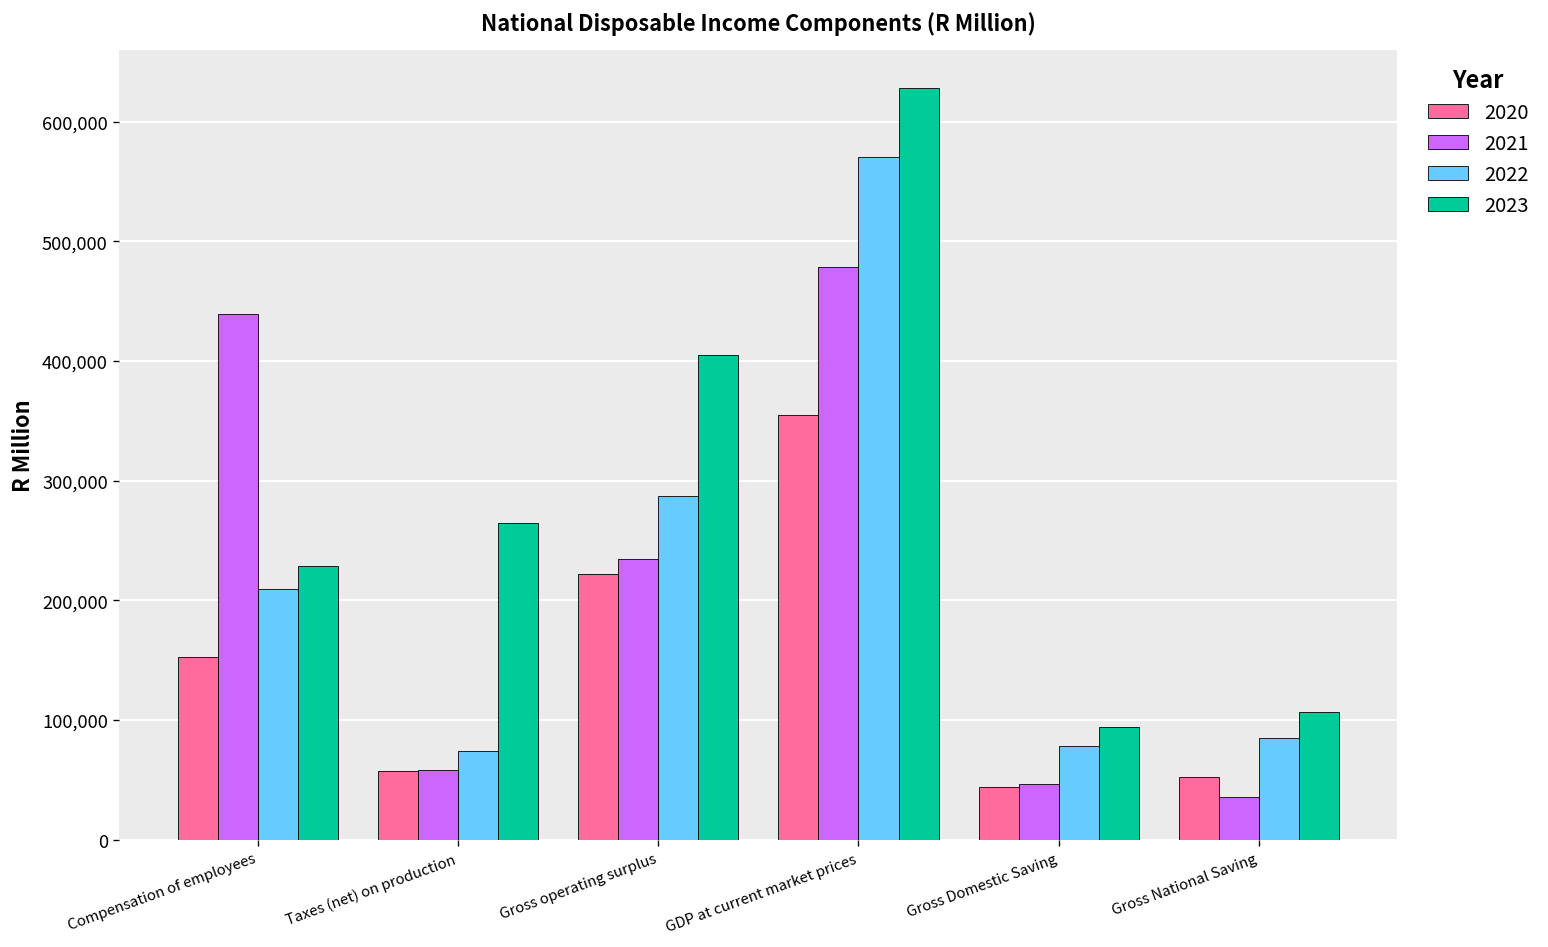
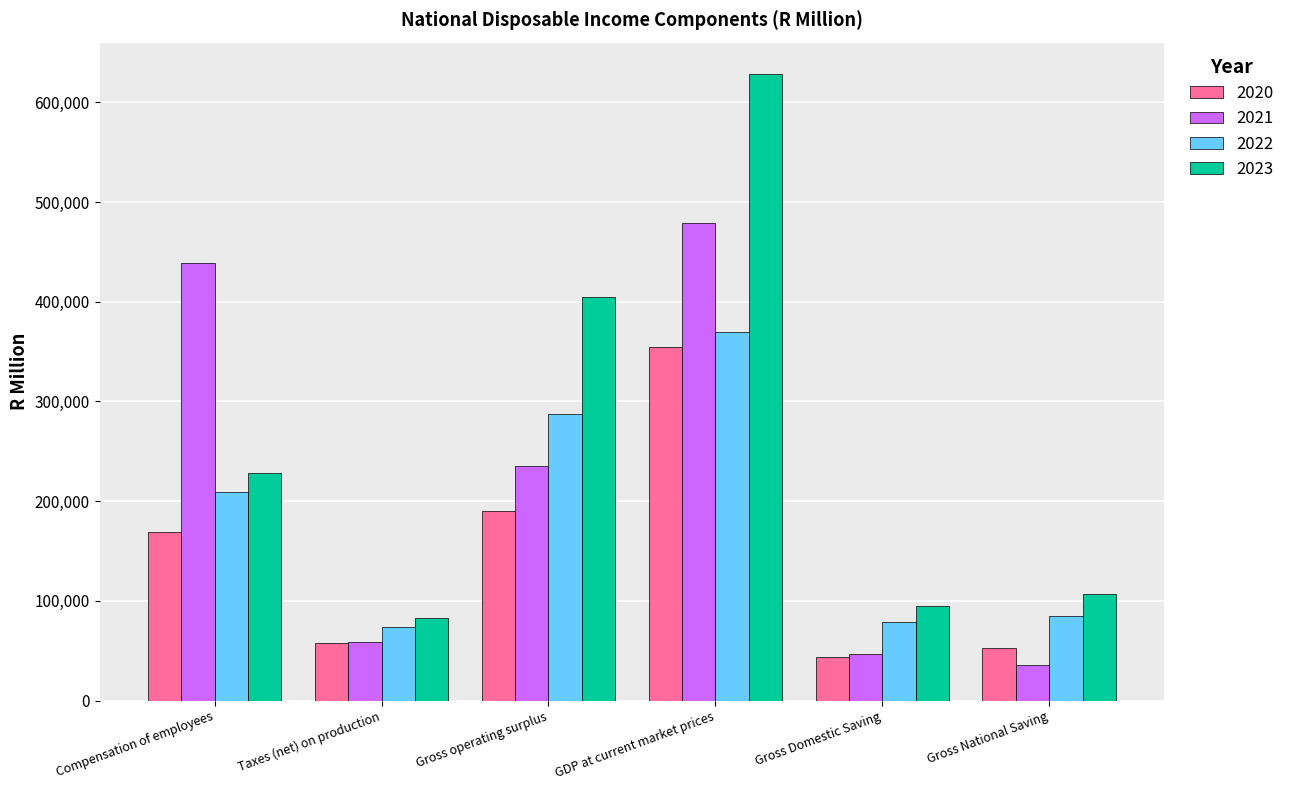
  {
    "2020": {
-     "Compensation of employees": "150,000",
+     "Compensation of employees": "170,000",
      "Taxes (net) on production": "60,000",
-     "Gross operating surplus": "220,000",
+     "Gross operating surplus": "190,000",
      "GDP at current market prices": "350,000",
      "Gross Domestic Saving": "40,000",
      "Gross National Saving": "50,000"
    },
    "2021": {
      "Compensation of employees": "440,000",
      "Taxes (net) on production": "60,000",
      "Gross operating surplus": "230,000",
      "GDP at current market prices": "480,000",
      "Gross Domestic Saving": "50,000",
      "Gross National Saving": "40,000"
    },
    "2022": {
      "Compensation of employees": "210,000",
      "Taxes (net) on production": "70,000",
      "Gross operating surplus": "290,000",
-     "GDP at current market prices": "570,000",
+     "GDP at current market prices": "370,000",
      "Gross Domestic Saving": "80,000",
      "Gross National Saving": "90,000"
    },
    "2023": {
      "Compensation of employees": "230,000",
-     "Taxes (net) on production": "260,000",
+     "Taxes (net) on production": "80,000",
      "Gross operating surplus": "410,000",
      "GDP at current market prices": "630,000",
      "Gross Domestic Saving": "90,000",
      "Gross National Saving": "110,000"
    }
  }
